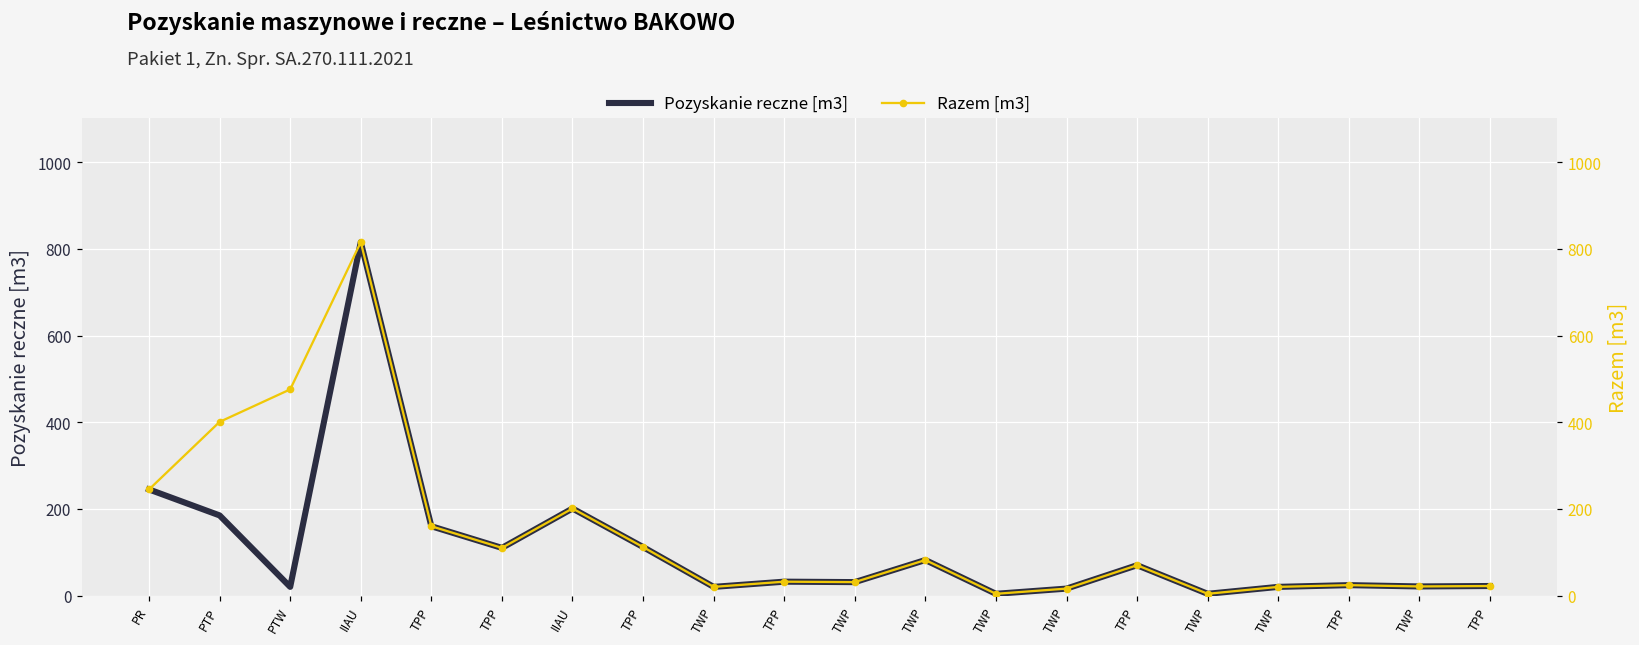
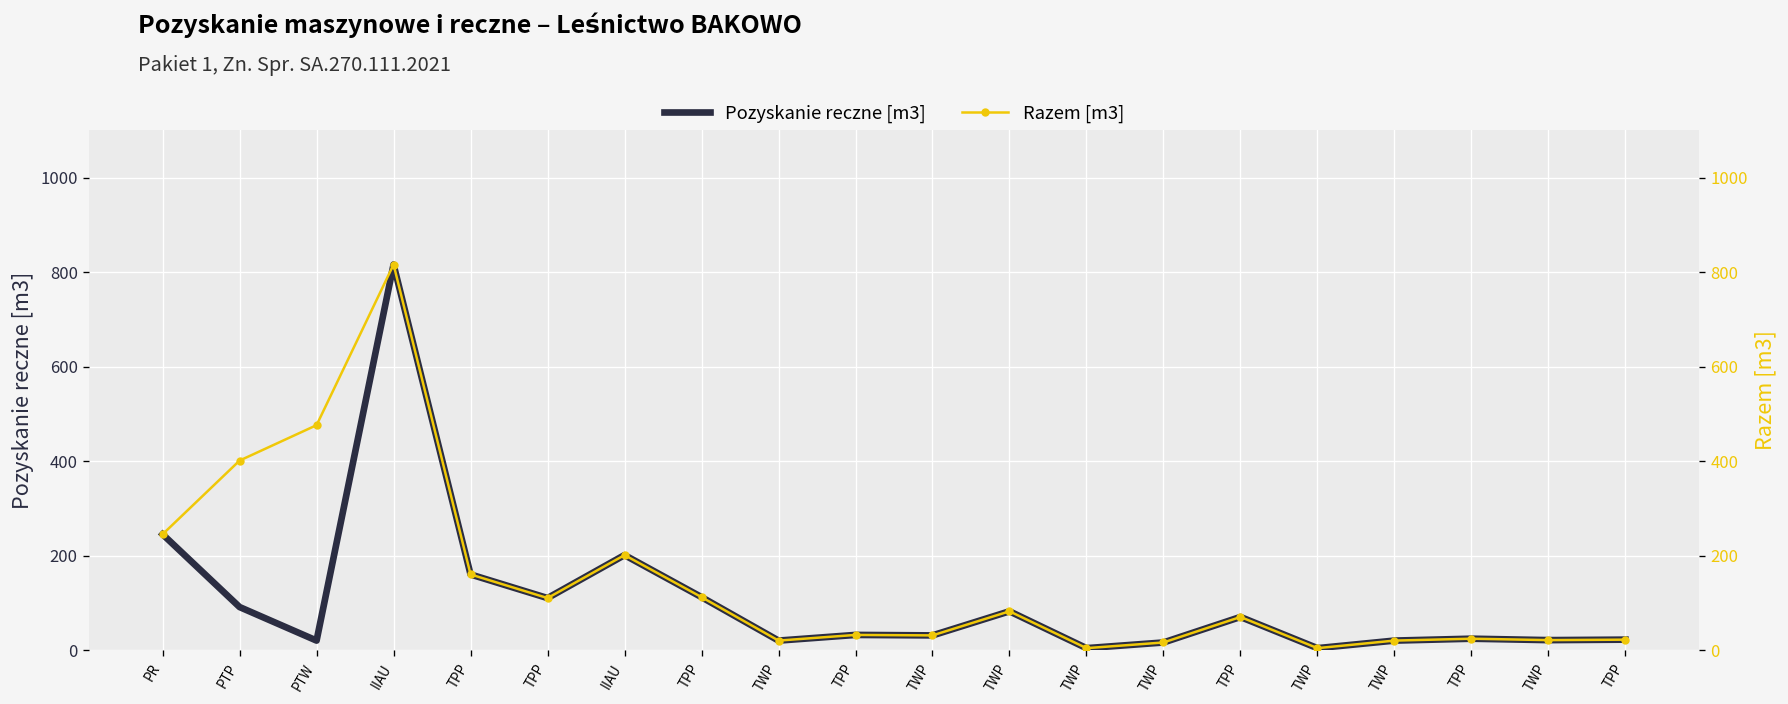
  {
    "Pozyskanie reczne [m3]": {
      "PR": 250,
-     "PTP": 190,
+     "PTP": 90,
      "PTW": 20
    },
    "Razem [m3]": {
      "PR": 250,
      "PTP": 400,
      "PTW": 480
    }
  }
